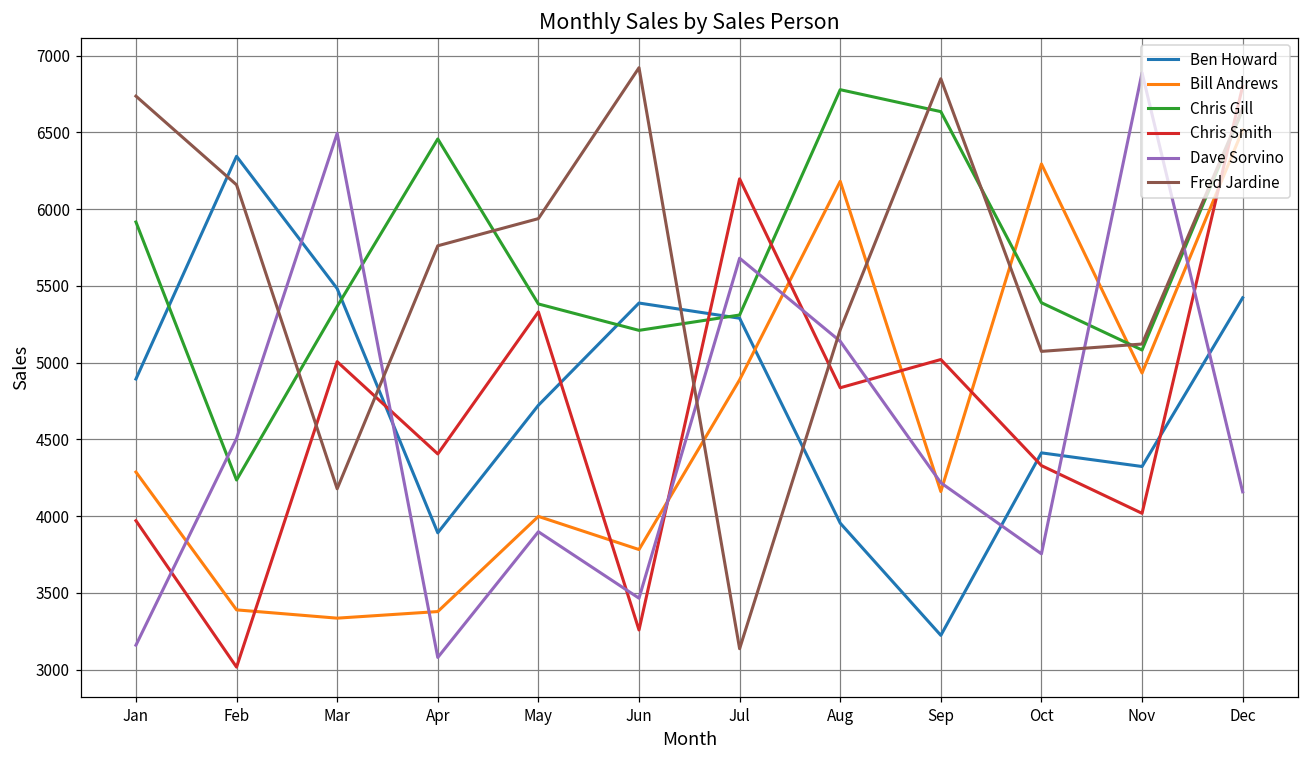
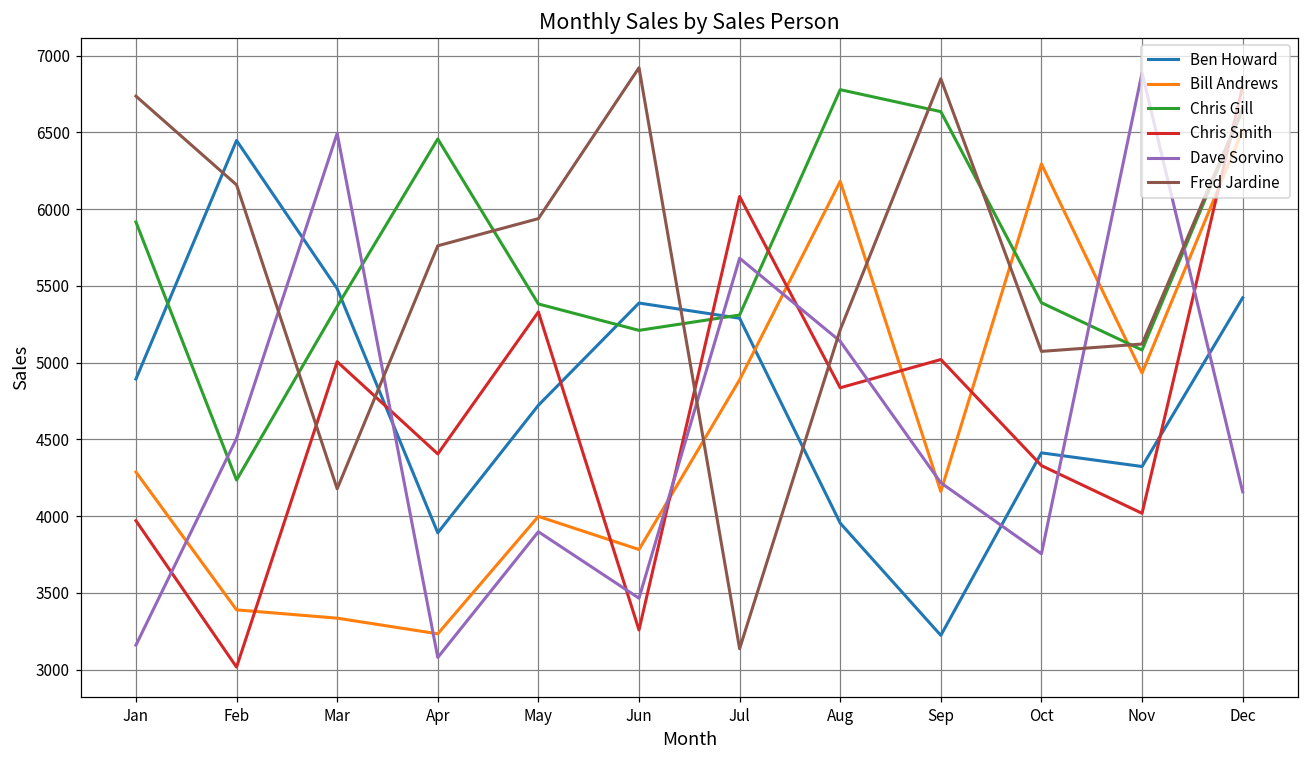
  {
    "Ben Howard": {
      "Jan": 4890,
-     "Feb": 6340,
+     "Feb": 6450,
      "Mar": 5480,
      "Apr": 3890,
      "May": 4720,
      "Jun": 5390,
      "Jul": 5290,
      "Aug": 3950,
      "Sep": 3220,
      "Oct": 4410,
      "Nov": 4320,
      "Dec": 5420
    },
    "Bill Andrews": {
      "Jan": 4290,
      "Feb": 3390,
      "Mar": 3340,
-     "Apr": 3380,
+     "Apr": 3230,
      "May": 4000,
      "Jun": 3780,
      "Jul": 4890,
      "Aug": 6180,
      "Sep": 4160,
      "Oct": 6290,
      "Nov": 4930
    },
    "Chris Gill": {
      "Jan": 5920,
      "Feb": 4240,
      "Mar": 5370,
      "Apr": 6460,
      "May": 5380,
      "Jun": 5210,
      "Jul": 5310,
      "Aug": 6780,
      "Sep": 6640,
      "Oct": 5390,
      "Nov": 5080
    },
    "Chris Smith": {
      "Jan": 3970,
      "Feb": 3020,
      "Mar": 5010,
      "Apr": 4410,
      "May": 5330,
      "Jun": 3260,
-     "Jul": 6200,
+     "Jul": 6080,
      "Aug": 4840,
      "Sep": 5020,
      "Oct": 4330,
      "Nov": 4020
    },
    "Dave Sorvino": {
      "Jan": 3160,
      "Feb": 4510,
      "Mar": 6490,
      "Apr": 3080,
      "May": 3900,
      "Jun": 3470,
      "Jul": 5680,
      "Aug": 5140,
      "Sep": 4220,
      "Oct": 3750,
      "Dec": 4160
    },
    "Fred Jardine": {
      "Jan": 6740,
      "Feb": 6160,
      "Mar": 4180,
      "Apr": 5760,
      "May": 5940,
      "Jun": 6920,
      "Jul": 3140,
      "Aug": 5210,
      "Sep": 6850,
      "Oct": 5070,
      "Nov": 5120
    }
  }
